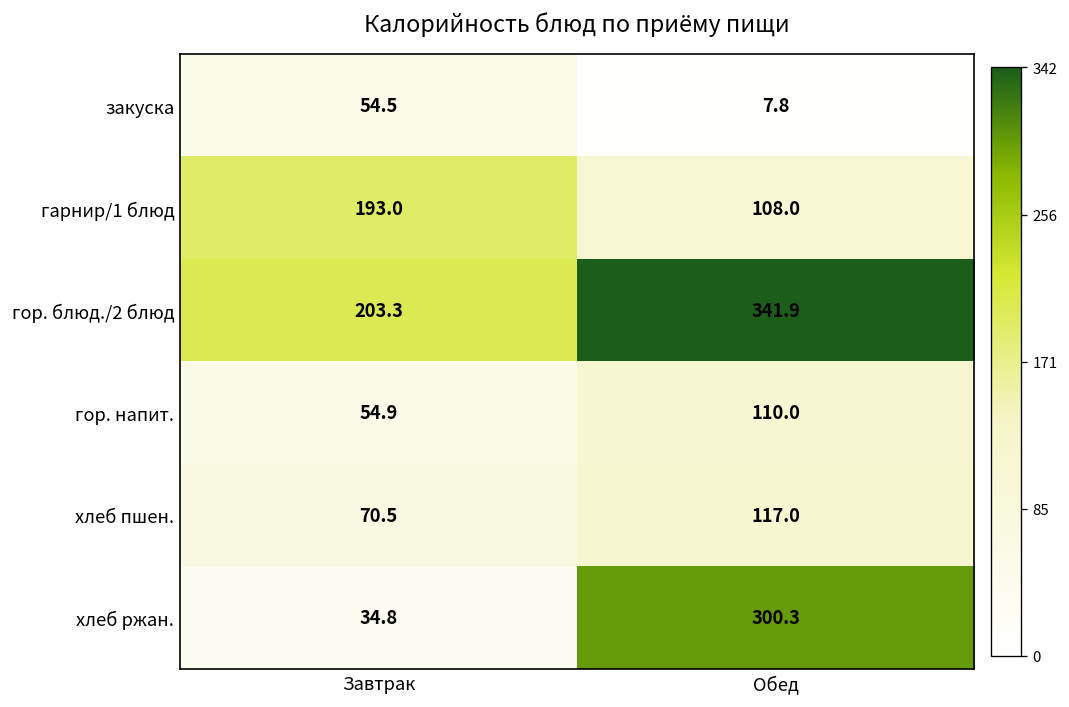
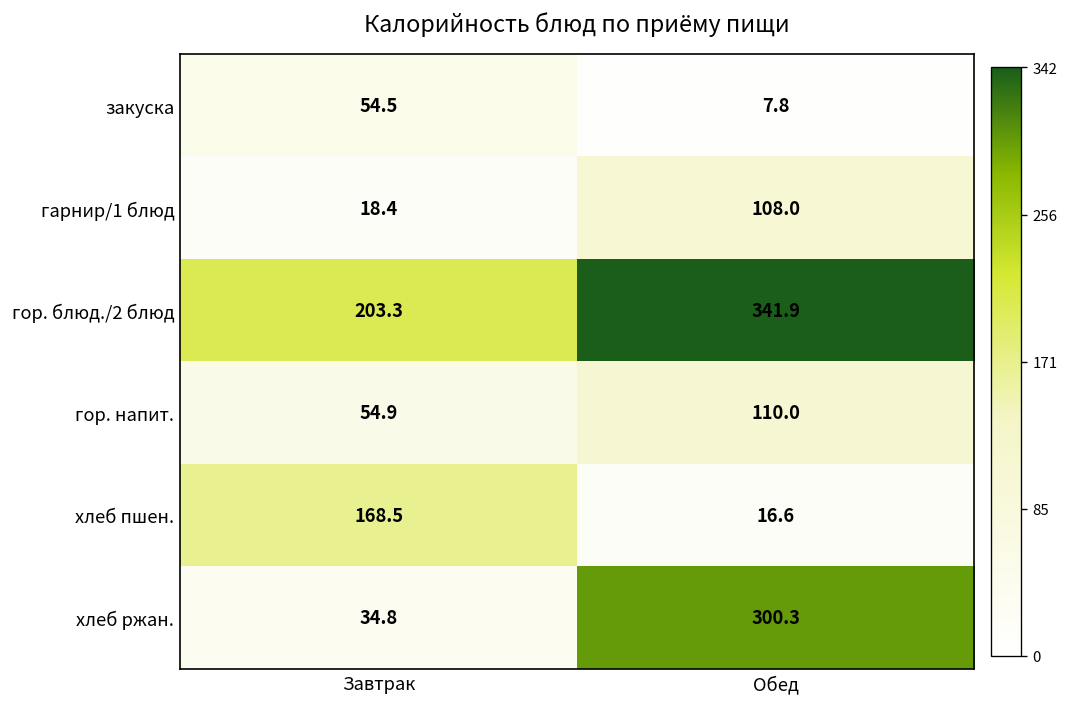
  {
    "закуска": {
      "Завтрак": 54.5,
      "Обед": 7.8
    },
    "гарнир/1 блюд": {
-     "Завтрак": 193.0,
+     "Завтрак": 18.4,
      "Обед": 108.0
    },
    "гор. блюд./2 блюд": {
      "Завтрак": 203.3,
      "Обед": 341.9
    },
    "гор. напит.": {
      "Завтрак": 54.9,
      "Обед": 110.0
    },
    "хлеб пшен.": {
-     "Завтрак": 70.5,
-     "Обед": 117.0
+     "Завтрак": 168.5,
+     "Обед": 16.6
    },
    "хлеб ржан.": {
      "Завтрак": 34.8,
      "Обед": 300.3
    }
  }
